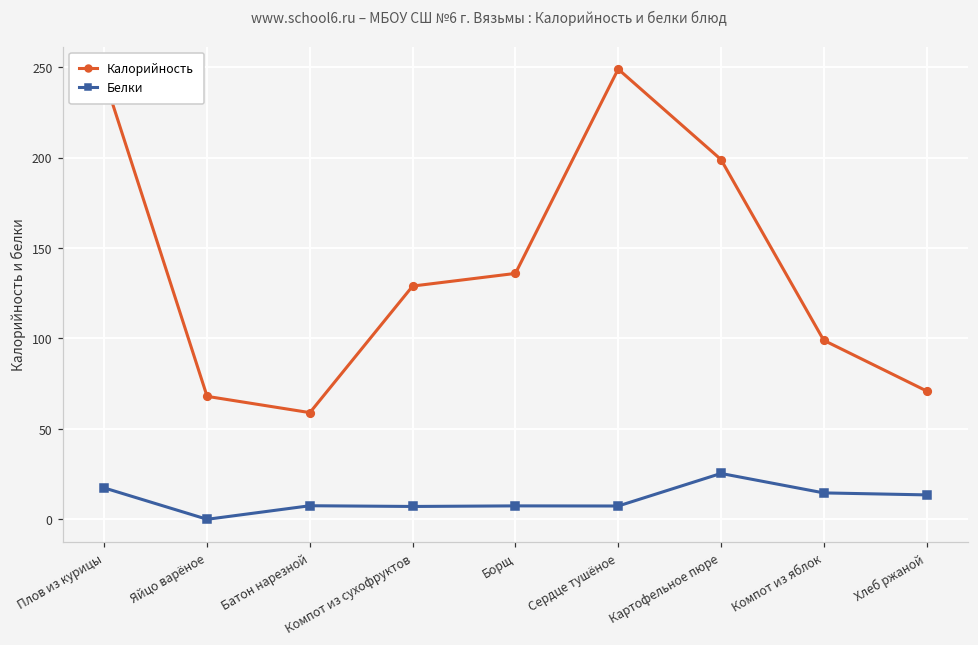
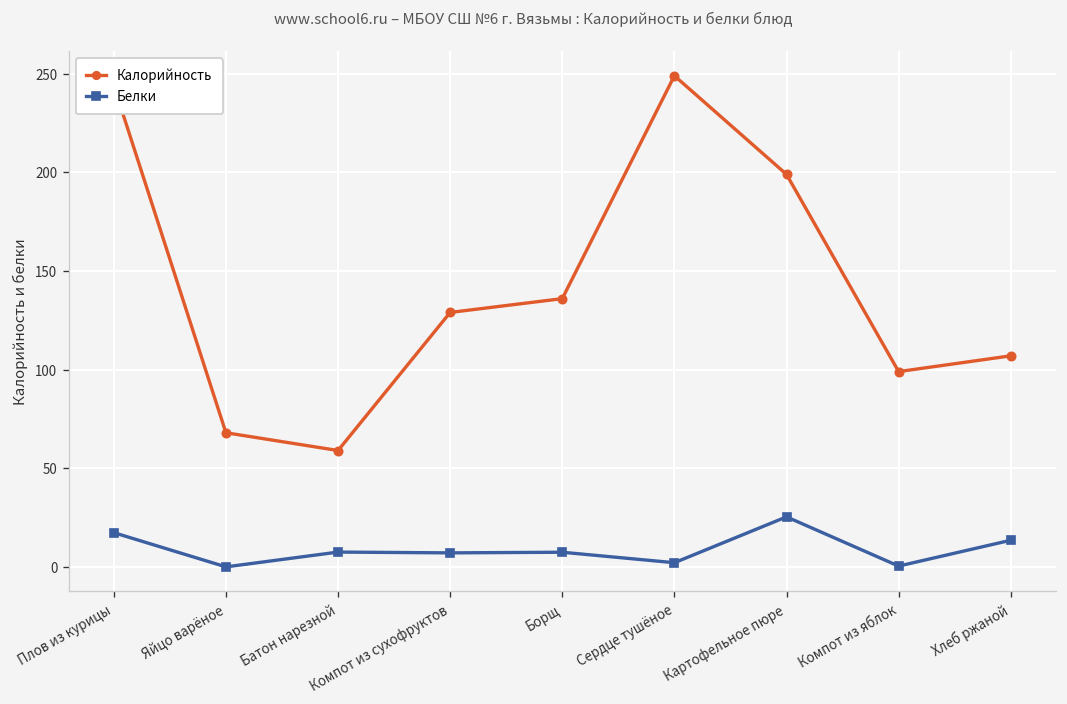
  {
    "Калорийность": {
      "Яйцо варёное": 68,
      "Батон нарезной": 59,
      "Компот из сухофруктов": 129,
      "Борщ": 136,
      "Сердце тушёное": 249,
      "Картофельное пюре": 199,
      "Компот из яблок": 99,
-     "Хлеб ржаной": 71
+     "Хлеб ржаной": 107
    },
    "Белки": {
      "Плов из курицы": 17,
      "Яйцо варёное": 0,
      "Батон нарезной": 8,
      "Компот из сухофруктов": 7,
      "Борщ": 7,
-     "Сердце тушёное": 7,
+     "Сердце тушёное": 2,
      "Картофельное пюре": 25,
-     "Компот из яблок": 15,
+     "Компот из яблок": 0,
      "Хлеб ржаной": 14
    }
  }
